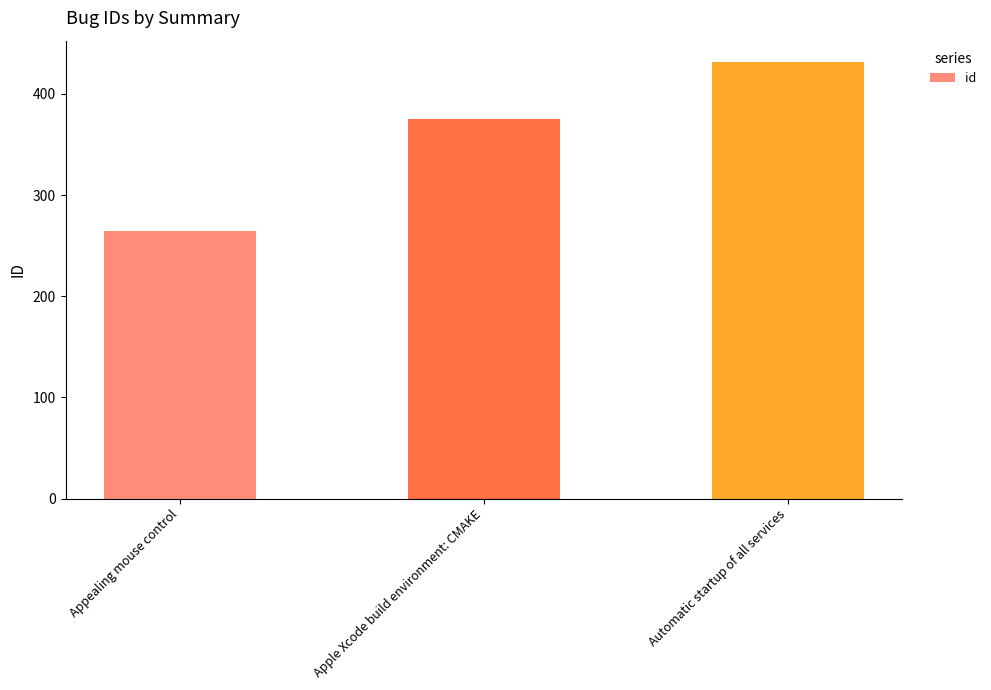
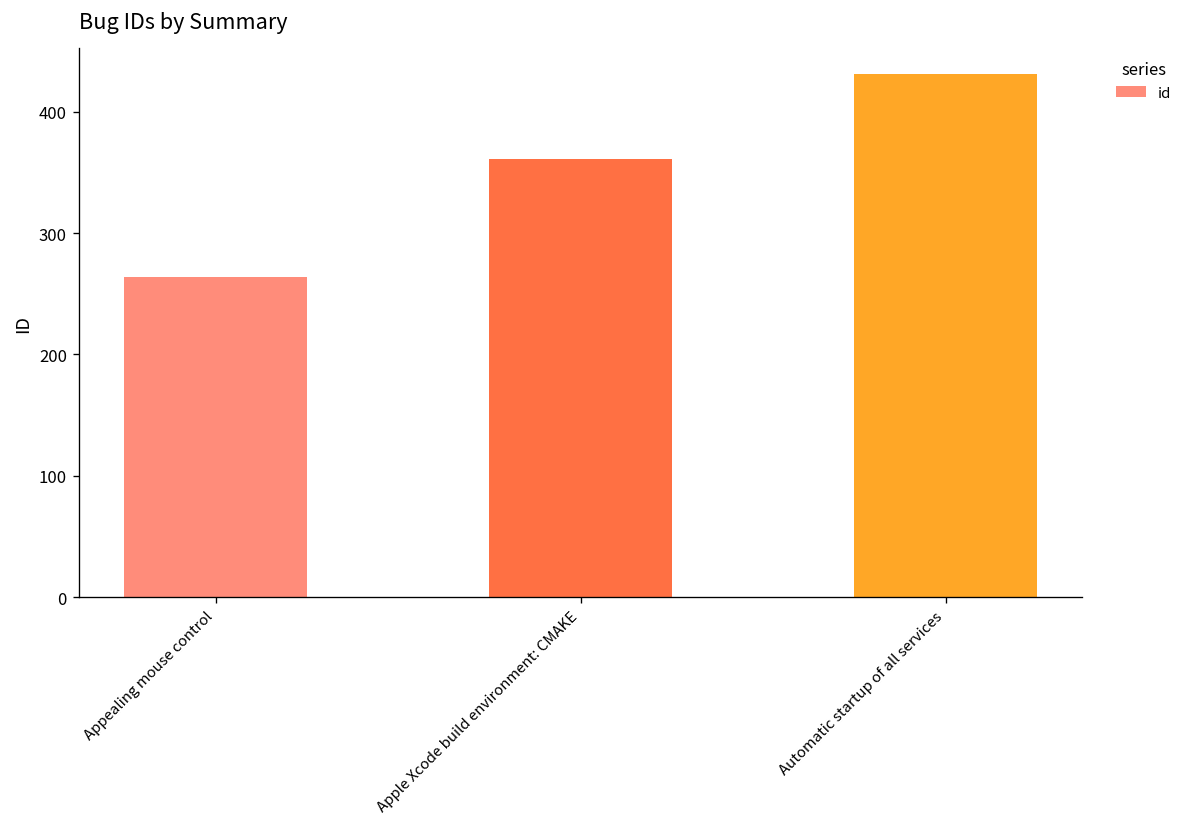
  {
    "Appealing mouse control": 264,
-   "Apple Xcode build environment: CMAKE": 375,
+   "Apple Xcode build environment: CMAKE": 361,
    "Automatic startup of all services": 431
  }
